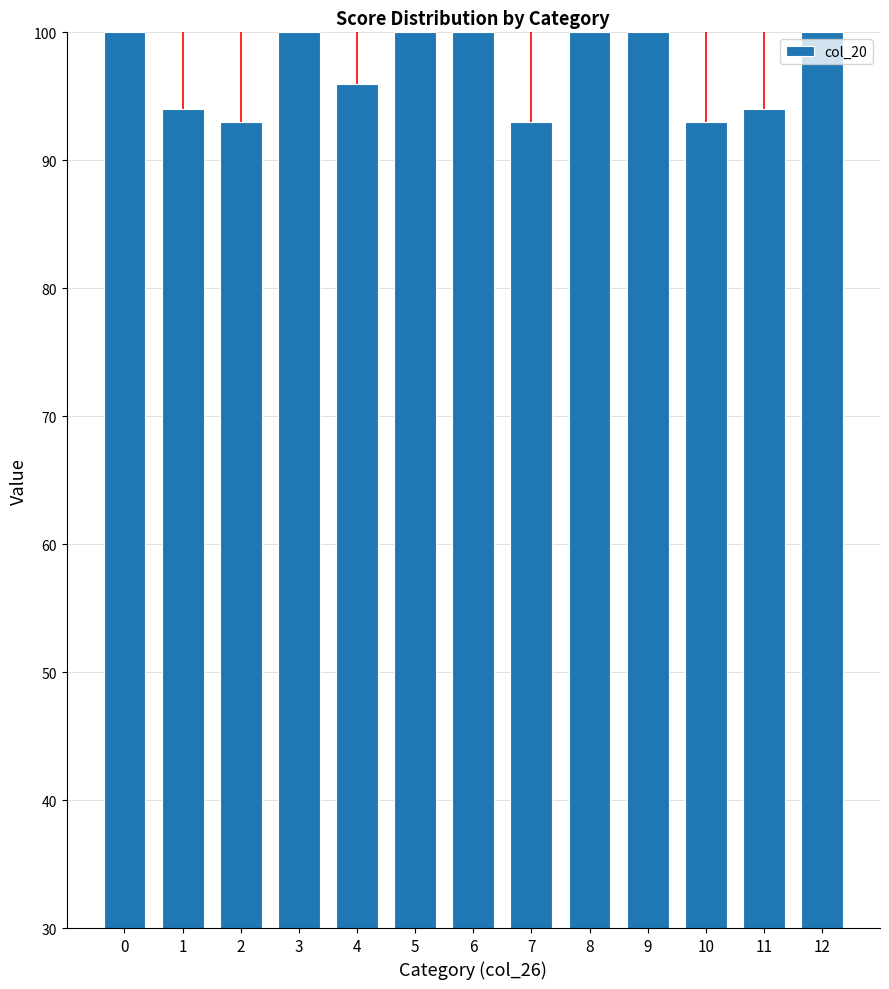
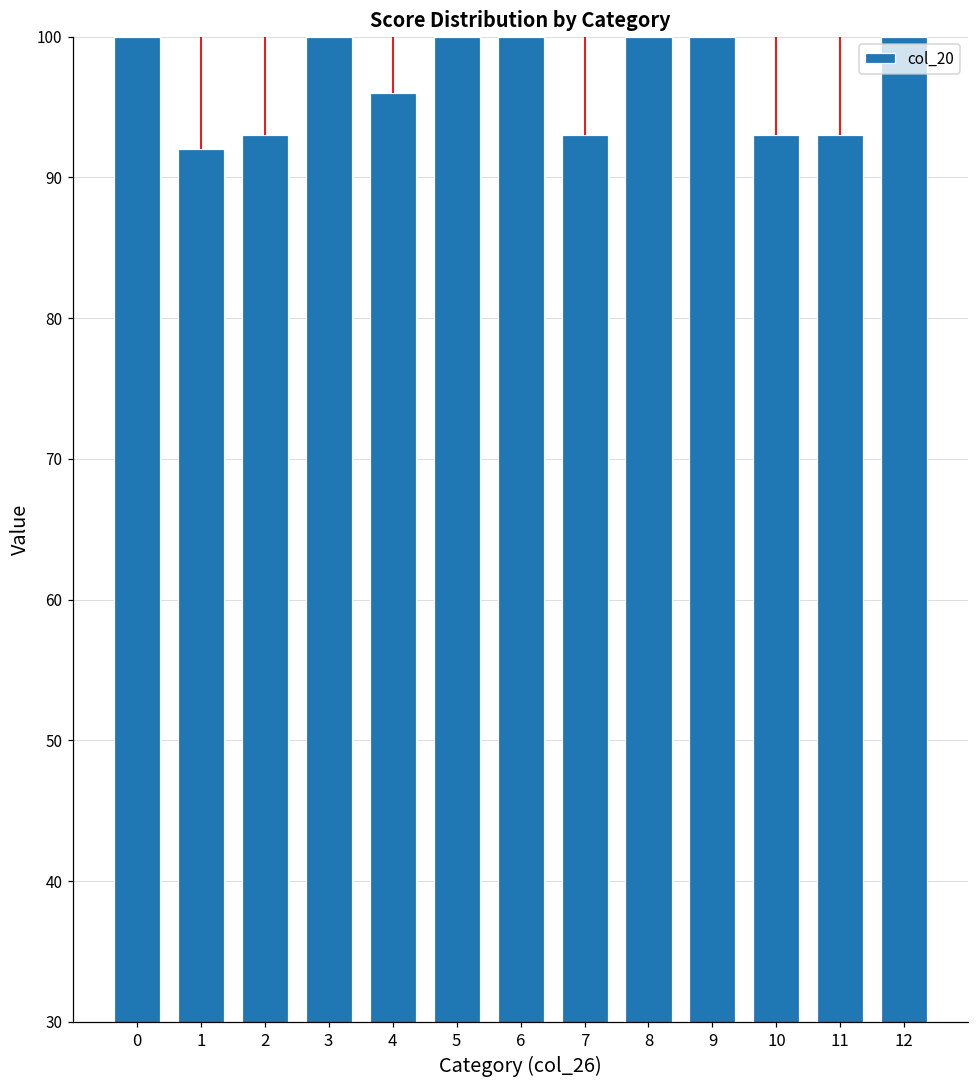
  {
    "0": 100,
-   "1": 94,
+   "1": 92,
    "2": 93,
    "3": 100,
    "4": 96,
    "5": 100,
    "6": 100,
    "7": 93,
    "8": 100,
    "9": 100,
    "10": 93,
-   "11": 94,
+   "11": 93,
    "12": 100
  }
